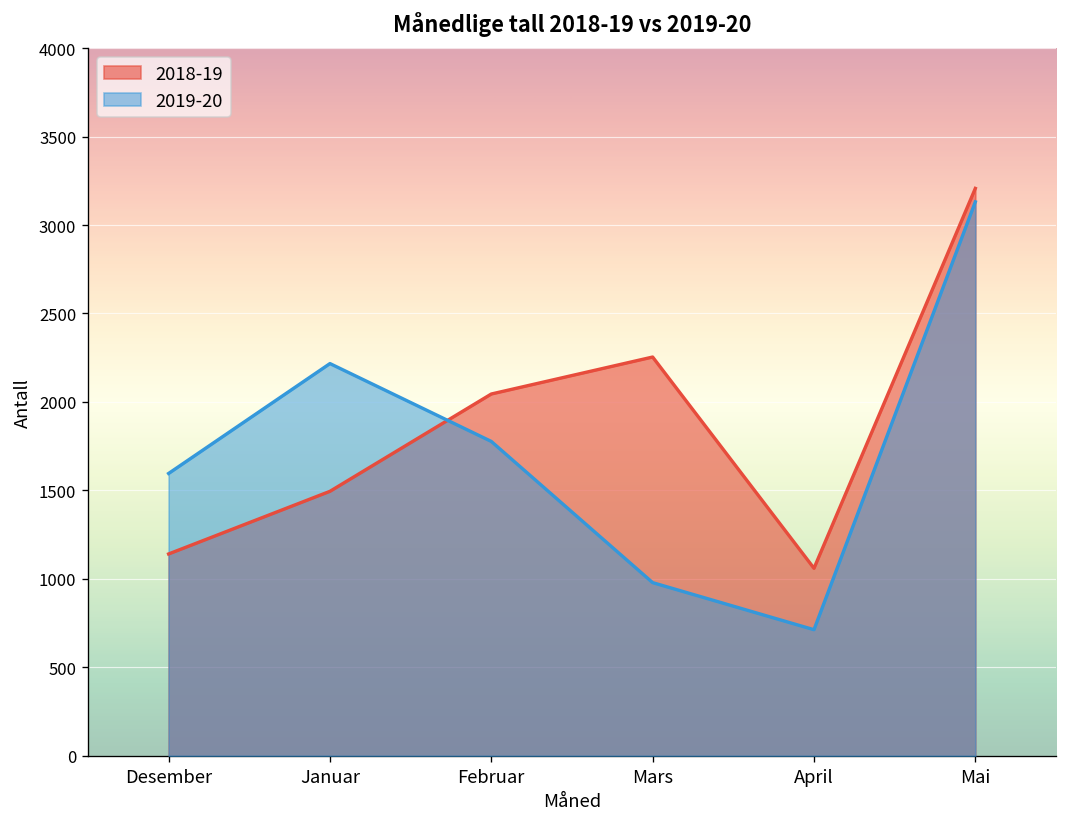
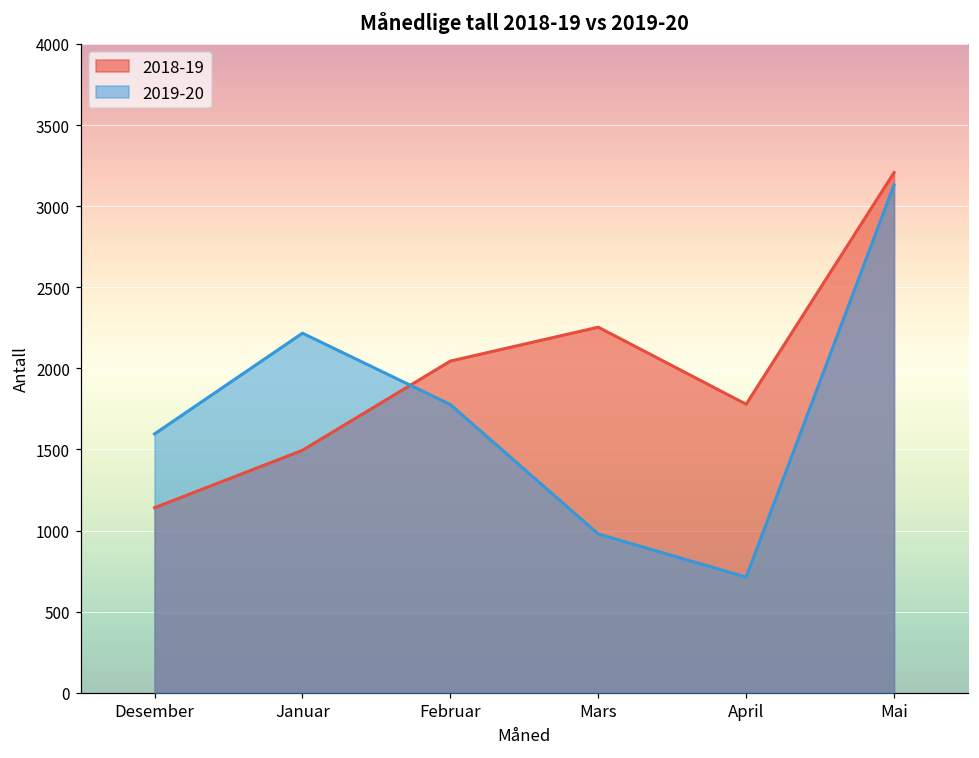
  {
    "2018-19": {
      "Desember": 1140,
      "Januar": 1500,
      "Februar": 2050,
      "Mars": 2250,
-     "April": 1060,
+     "April": 1780,
      "Mai": 3210
    },
    "2019-20": {
      "Desember": 1600,
      "Januar": 2220,
      "Februar": 1780,
      "Mars": 980,
      "April": 710,
      "Mai": 3130
    }
  }
